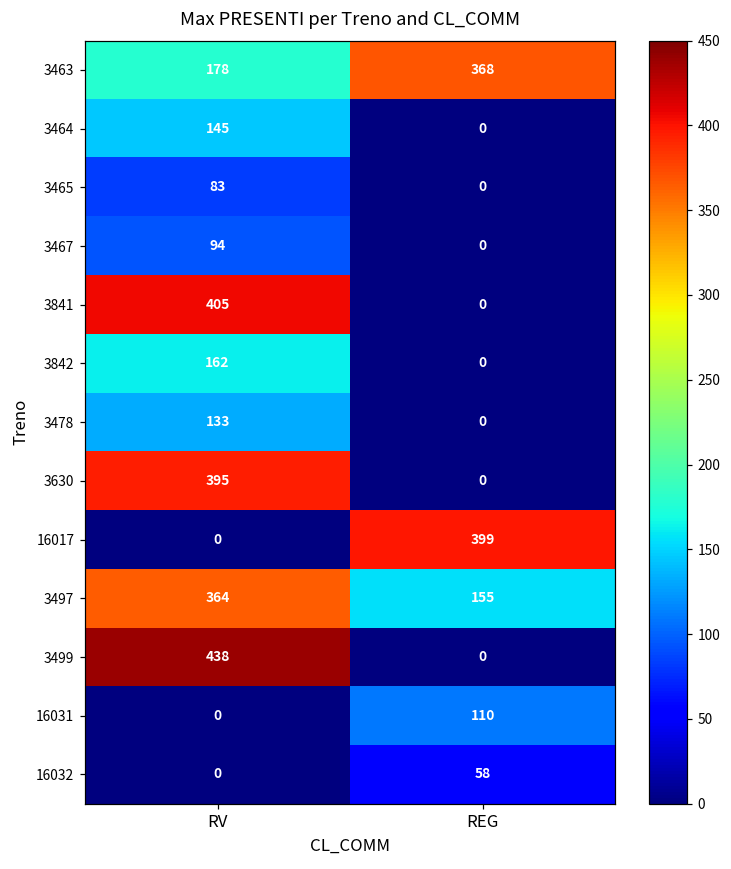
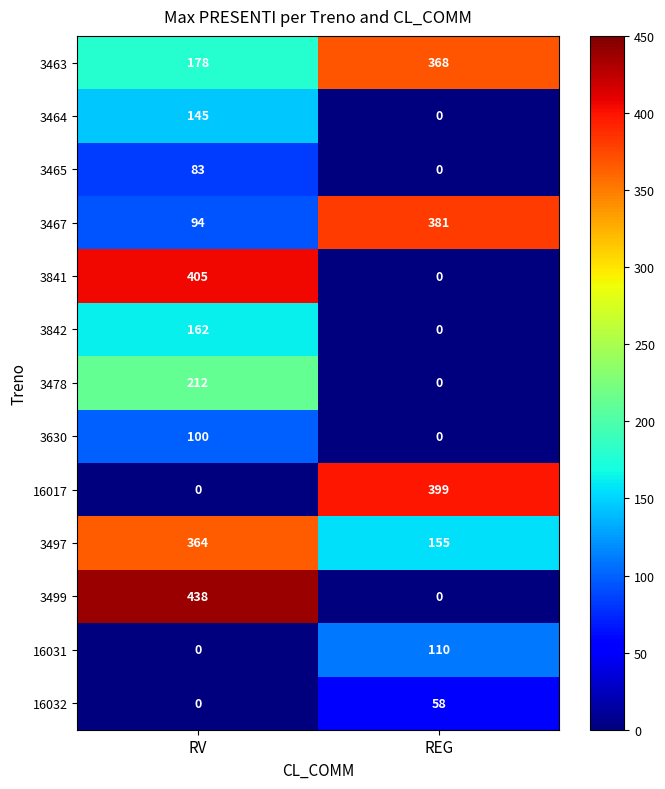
  {
    "3463": {
      "RV": 178,
      "REG": 368
    },
    "3464": {
      "RV": 145,
      "REG": 0
    },
    "3465": {
      "RV": 83,
      "REG": 0
    },
    "3467": {
      "RV": 94,
-     "REG": 0
+     "REG": 381
    },
    "3841": {
      "RV": 405,
      "REG": 0
    },
    "3842": {
      "RV": 162,
      "REG": 0
    },
    "3478": {
-     "RV": 133,
+     "RV": 212,
      "REG": 0
    },
    "3630": {
-     "RV": 395,
+     "RV": 100,
      "REG": 0
    },
    "16017": {
      "RV": 0,
      "REG": 399
    },
    "3497": {
      "RV": 364,
      "REG": 155
    },
    "3499": {
      "RV": 438,
      "REG": 0
    },
    "16031": {
      "RV": 0,
      "REG": 110
    },
    "16032": {
      "RV": 0,
      "REG": 58
    }
  }
